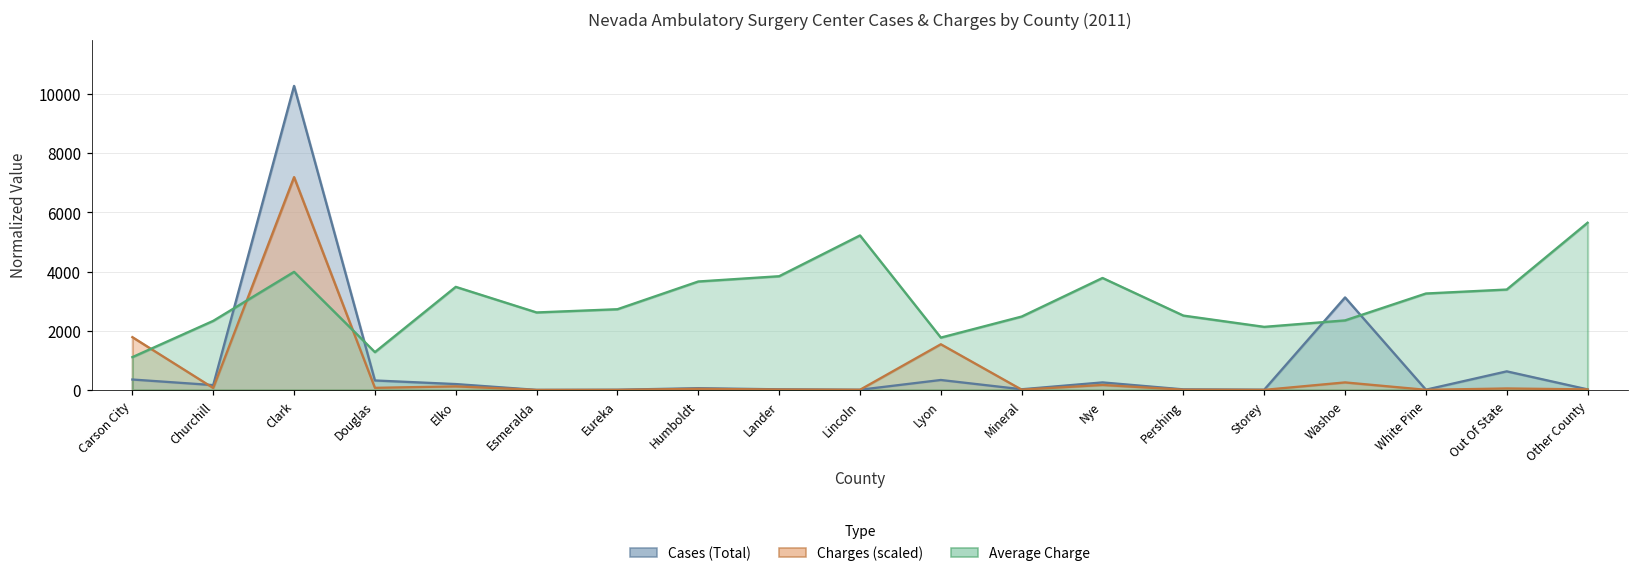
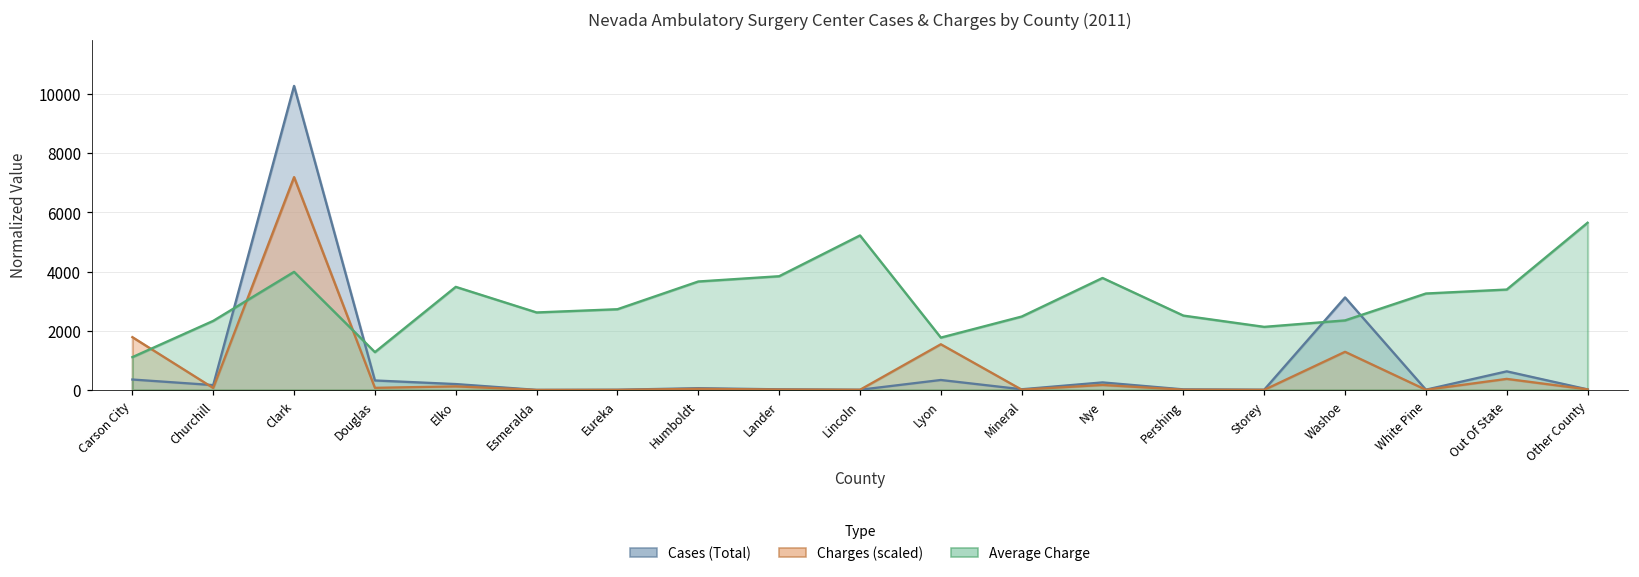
  {
    "Charges (scaled)": {
      "Carson City": 1800,
      "Churchill": 100,
      "Clark": 7200,
      "Douglas": 100,
      "Lyon": 1500,
-     "Washoe": 300,
-     "Out Of State": 100
+     "Washoe": 1300,
+     "Out Of State": 400
    }
  }
